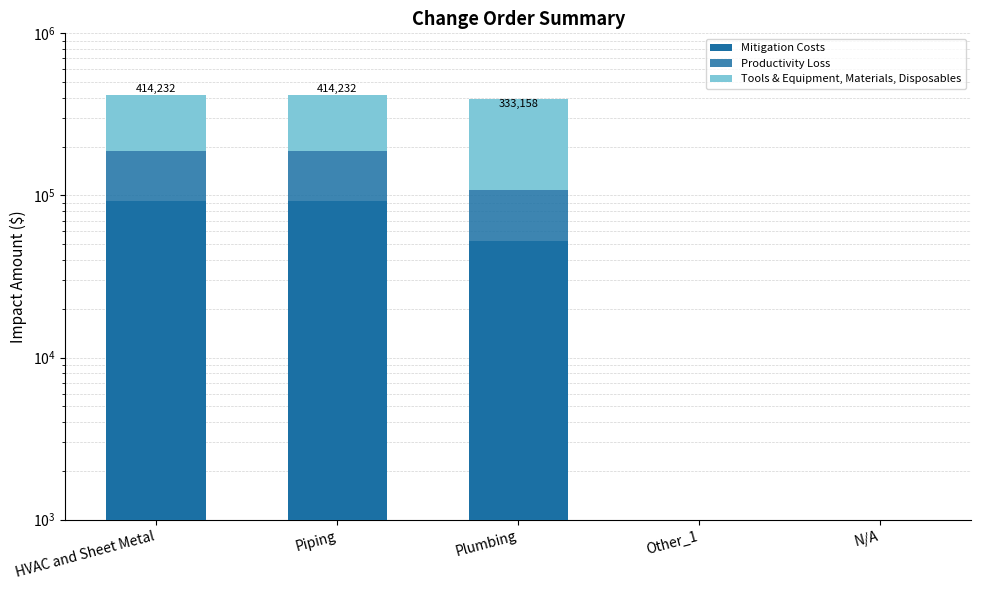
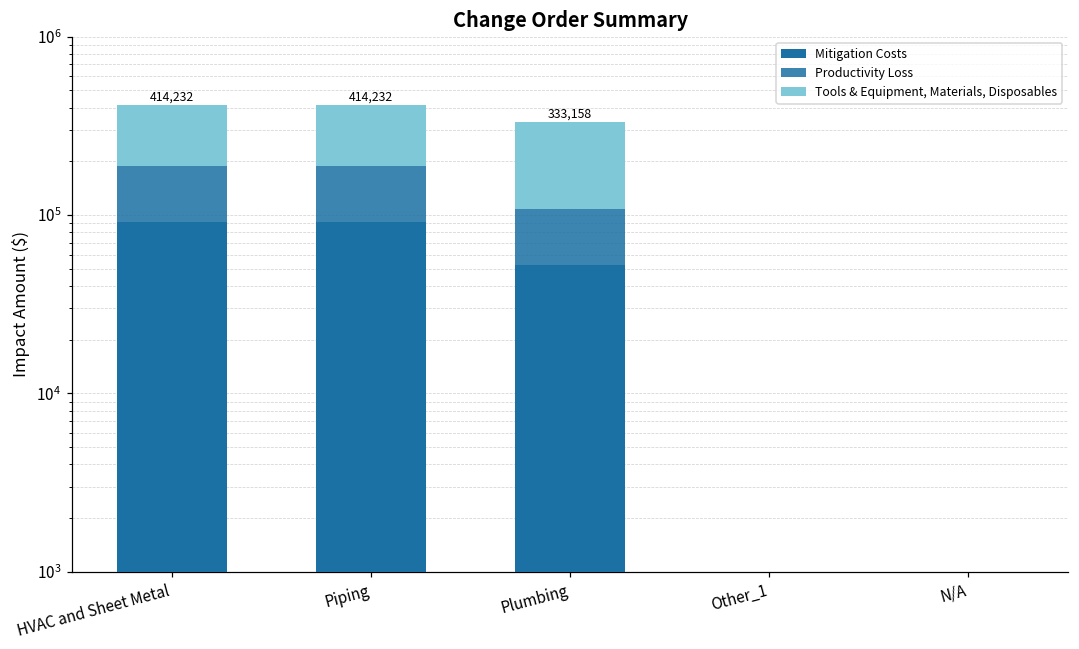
  {
    "Tools & Equipment, Materials, Disposables": {
-     "Plumbing": 280000
+     "Plumbing": 230000
    }
  }
